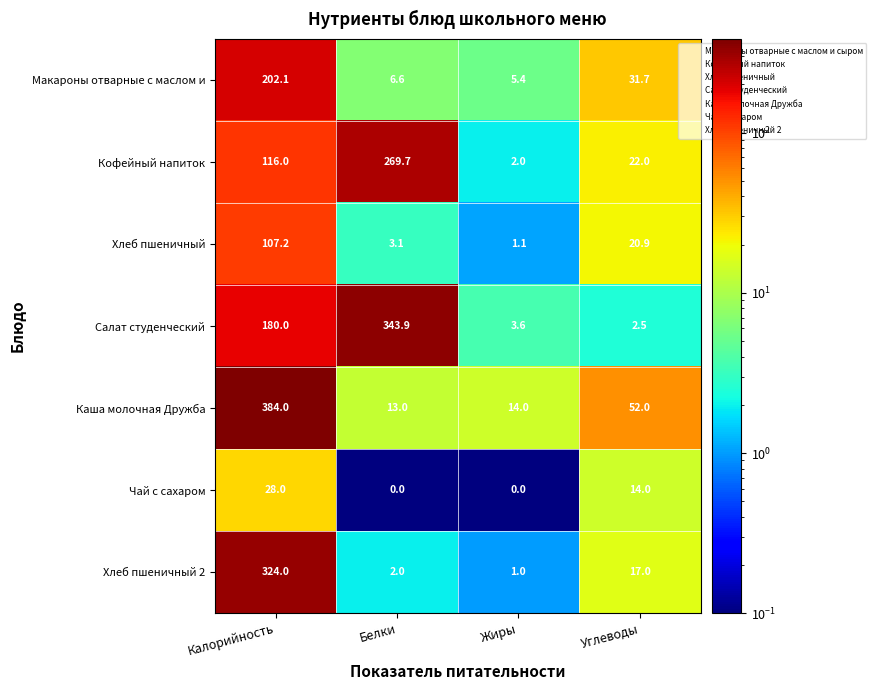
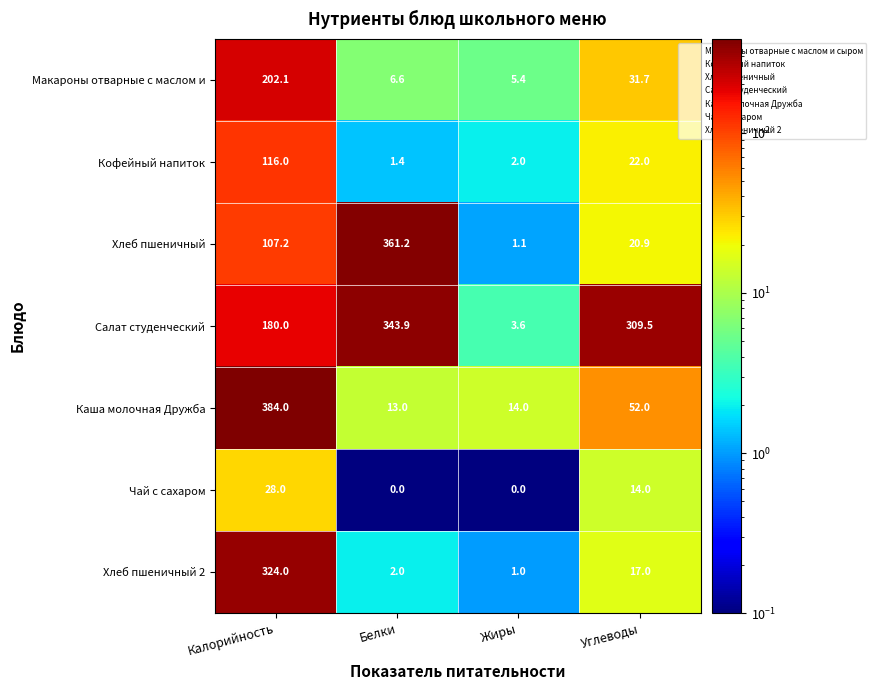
  {
    "Макароны отварные с маслом и": {
      "Калорийность": 202.1,
      "Белки": 6.6,
      "Жиры": 5.4,
      "Углеводы": 31.7
    },
    "Кофейный напиток": {
      "Калорийность": 116.0,
-     "Белки": 269.7,
+     "Белки": 1.4,
      "Жиры": 2.0,
      "Углеводы": 22.0
    },
    "Хлеб пшеничный": {
      "Калорийность": 107.2,
-     "Белки": 3.1,
+     "Белки": 361.2,
      "Жиры": 1.1,
      "Углеводы": 20.9
    },
    "Салат студенческий": {
      "Калорийность": 180.0,
      "Белки": 343.9,
      "Жиры": 3.6,
-     "Углеводы": 2.5
+     "Углеводы": 309.5
    },
    "Каша молочная Дружба": {
      "Калорийность": 384.0,
      "Белки": 13.0,
      "Жиры": 14.0,
      "Углеводы": 52.0
    },
    "Чай с сахаром": {
      "Калорийность": 28.0,
      "Белки": 0.0,
      "Жиры": 0.0,
      "Углеводы": 14.0
    },
    "Хлеб пшеничный 2": {
      "Калорийность": 324.0,
      "Белки": 2.0,
      "Жиры": 1.0,
      "Углеводы": 17.0
    }
  }
